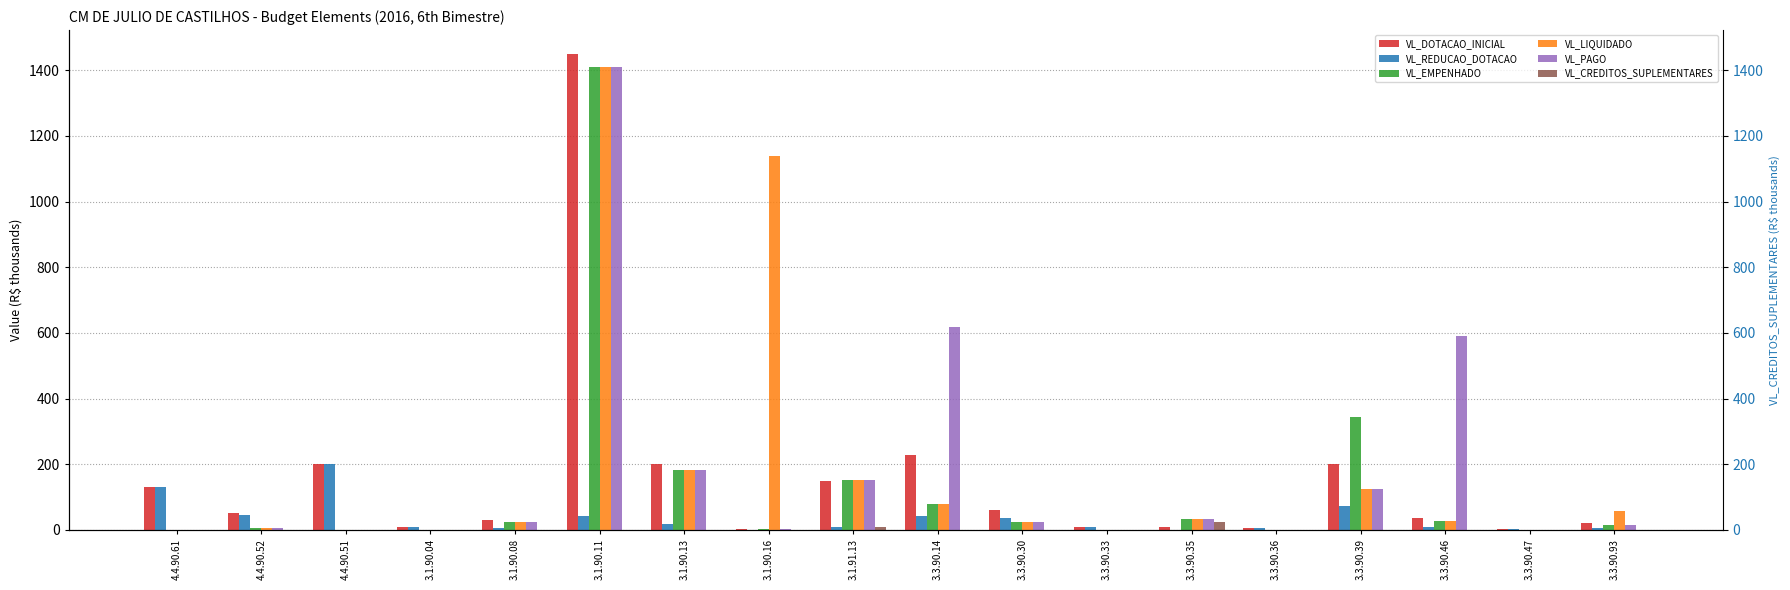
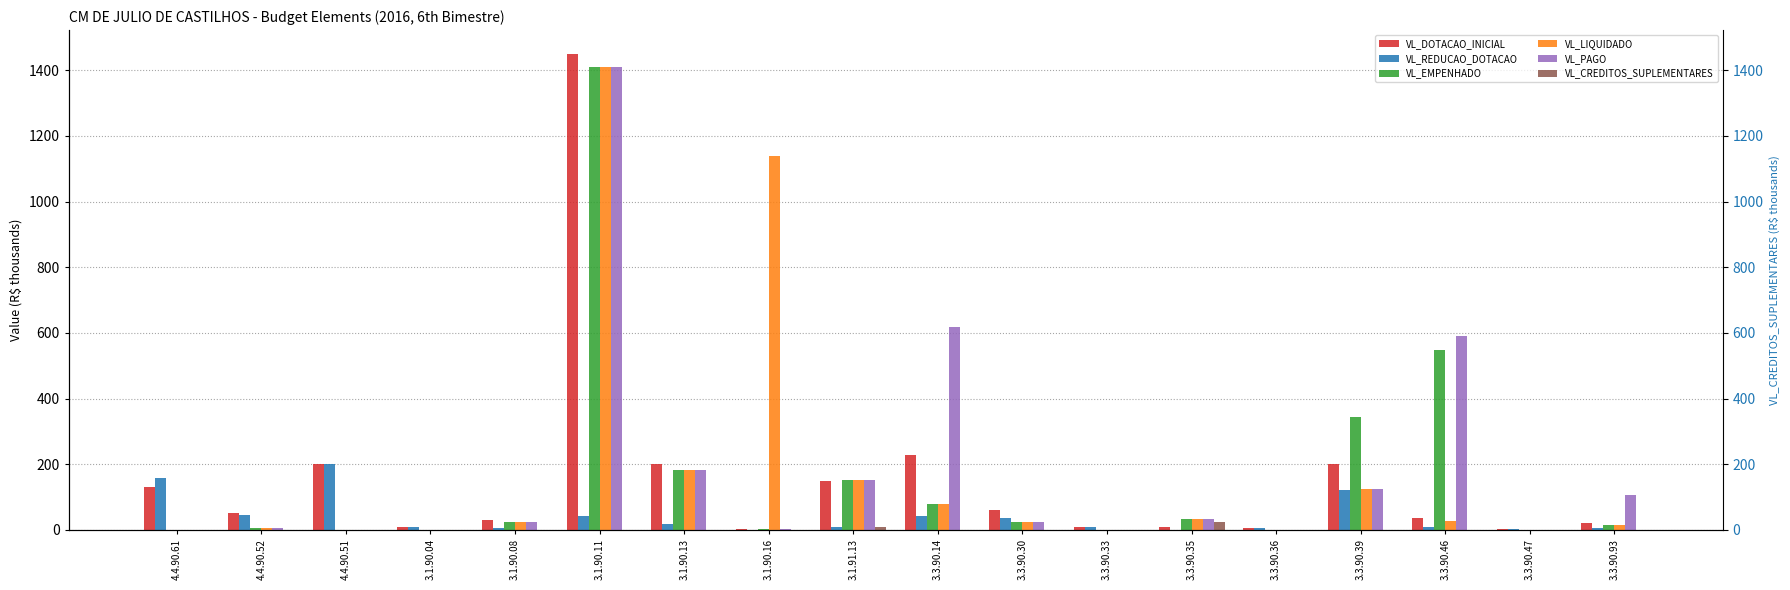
  {
    "VL_DOTACAO_INICIAL": {
      "4.4.90.61": 130,
      "4.4.90.52": 50,
      "4.4.90.51": 200,
      "3.1.90.04": 10,
      "3.1.90.08": 30,
      "3.1.90.11": 1450,
      "3.1.90.13": 200,
      "3.1.91.13": 150,
      "3.3.90.14": 230,
      "3.3.90.30": 60,
      "3.3.90.33": 10,
      "3.3.90.35": 10,
      "3.3.90.39": 200,
      "3.3.90.46": 40,
      "3.3.90.93": 20
    },
    "VL_REDUCAO_DOTACAO": {
-     "4.4.90.61": 130,
+     "4.4.90.61": 160,
      "4.4.90.52": 50,
      "4.4.90.51": 200,
      "3.1.90.04": 10,
      "3.1.90.11": 40,
      "3.1.90.13": 20,
      "3.3.90.14": 40,
      "3.3.90.30": 40,
      "3.3.90.33": 10,
-     "3.3.90.39": 70,
+     "3.3.90.39": 120,
      "3.3.90.46": 10
    },
    "VL_EMPENHADO": {
      "4.4.90.61": 0,
      "4.4.90.51": 0,
      "3.1.90.04": 0,
      "3.1.90.08": 20,
      "3.1.90.11": 1410,
      "3.1.90.13": 180,
      "3.1.91.13": 150,
      "3.3.90.14": 80,
      "3.3.90.30": 20,
      "3.3.90.33": 0,
      "3.3.90.35": 30,
      "3.3.90.36": 0,
      "3.3.90.39": 350,
-     "3.3.90.46": 30,
+     "3.3.90.46": 550,
      "3.3.90.47": 0,
      "3.3.90.93": 20
    },
    "VL_LIQUIDADO": {
      "4.4.90.61": 0,
      "4.4.90.51": 0,
      "3.1.90.04": 0,
      "3.1.90.08": 20,
      "3.1.90.11": 1410,
      "3.1.90.13": 180,
      "3.1.90.16": 1140,
      "3.1.91.13": 150,
      "3.3.90.14": 80,
      "3.3.90.30": 20,
      "3.3.90.33": 0,
      "3.3.90.35": 30,
      "3.3.90.36": 0,
      "3.3.90.39": 120,
      "3.3.90.46": 30,
      "3.3.90.47": 0,
-     "3.3.90.93": 60
+     "3.3.90.93": 20
    },
    "VL_PAGO": {
      "4.4.90.61": 0,
      "4.4.90.51": 0,
      "3.1.90.04": 0,
      "3.1.90.08": 20,
      "3.1.90.11": 1410,
      "3.1.90.13": 180,
      "3.1.91.13": 150,
      "3.3.90.14": 620,
      "3.3.90.30": 20,
      "3.3.90.33": 0,
      "3.3.90.35": 30,
      "3.3.90.36": 0,
      "3.3.90.39": 120,
      "3.3.90.46": 590,
      "3.3.90.47": 0,
-     "3.3.90.93": 20
+     "3.3.90.93": 110
    },
    "VL_CREDITOS_SUPLEMENTARES": {
      "4.4.90.61": 0,
      "4.4.90.52": 0,
      "4.4.90.51": 0,
      "3.1.90.04": 0,
      "3.1.90.08": 0,
      "3.1.90.11": 0,
      "3.1.90.13": 0,
      "3.1.90.16": 0,
      "3.1.91.13": 10,
      "3.3.90.14": 0,
      "3.3.90.30": 0,
      "3.3.90.33": 0,
      "3.3.90.35": 30,
      "3.3.90.36": 0,
      "3.3.90.39": 0,
      "3.3.90.46": 0,
      "3.3.90.47": 0,
      "3.3.90.93": 0
    }
  }
